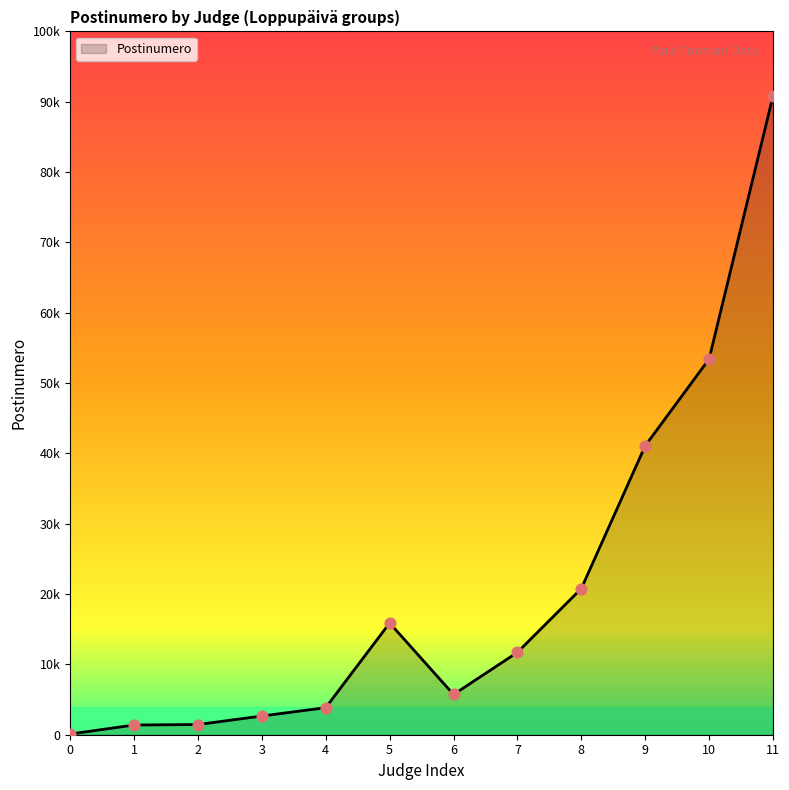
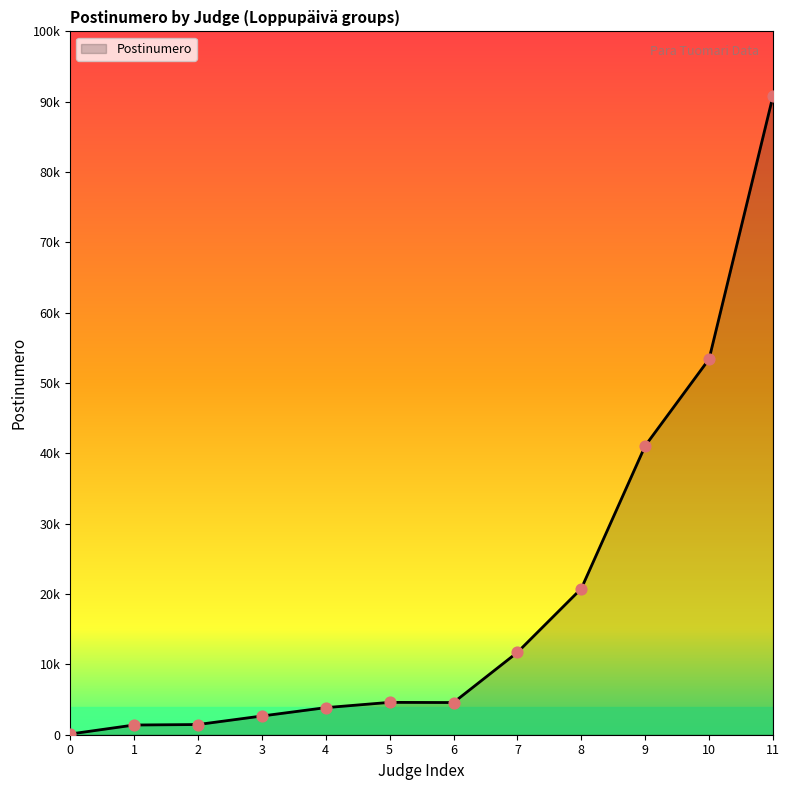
  {
-   "5": 16000,
-   "6": 6000,
+   "5": 5000,
+   "6": 5000,
    "7": 12000,
    "8": 21000,
    "9": 41000,
    "10": 53000,
    "11": 91000
  }
